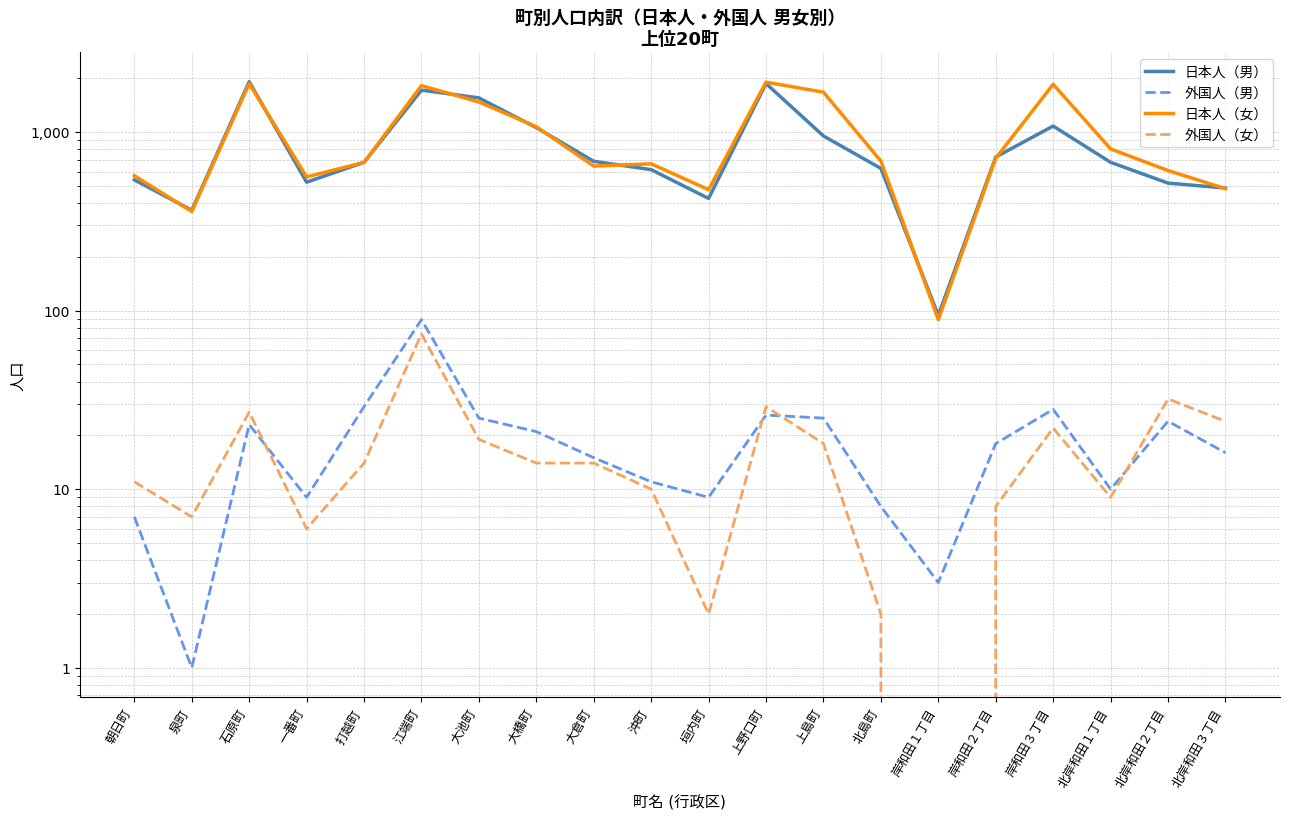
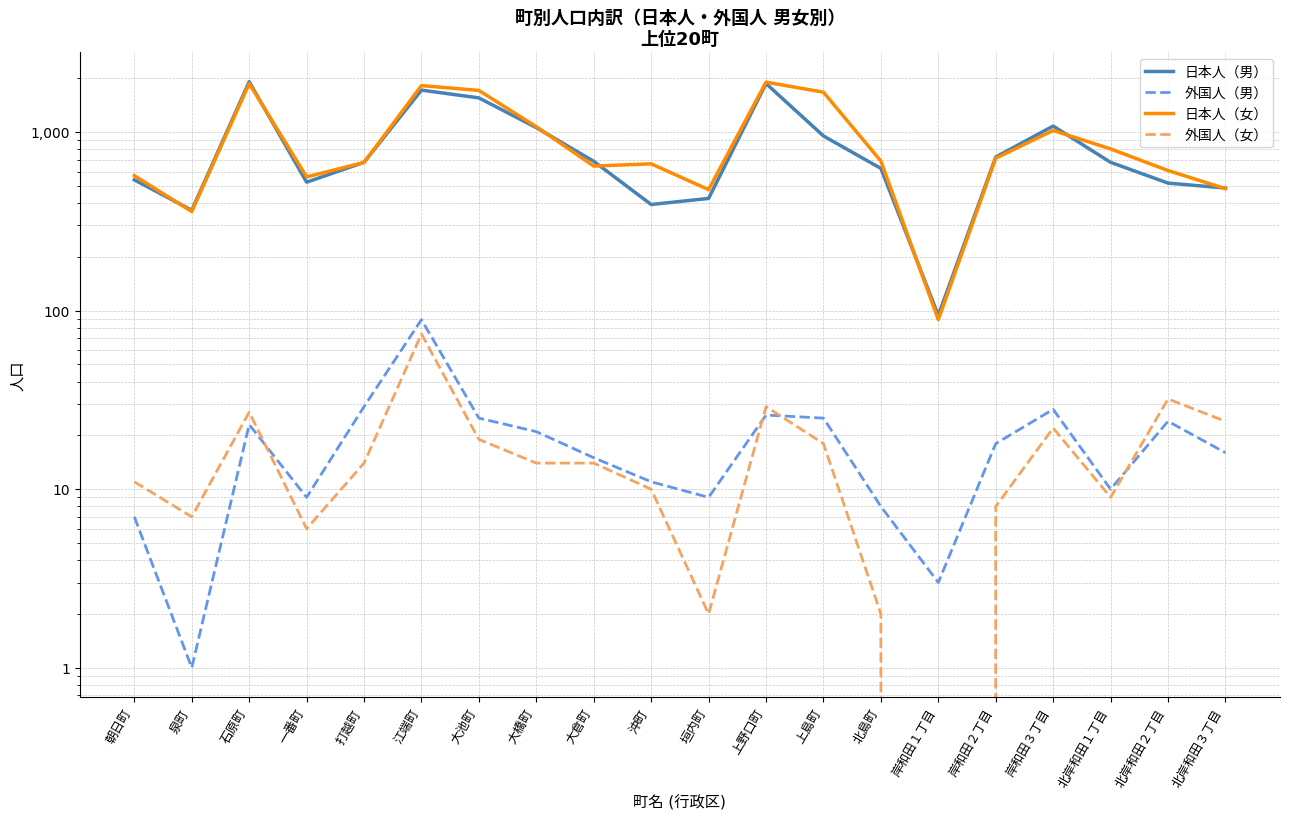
  {
    "日本人（男）": {
      "朝日町": "540",
      "一番町": "520",
      "江端町": "1,700",
      "大池町": "1,600",
      "大倉町": "690",
-     "沖町": "620",
+     "沖町": "390",
      "垣内町": "430",
      "上島町": "1,000",
      "北島町": "630",
      "岸和田１丁目": "90",
      "岸和田３丁目": "1,100",
      "北岸和田１丁目": "680",
      "北岸和田２丁目": "520"
    },
    "外国人（男）": {
      "朝日町": "7",
      "泉町": "1",
      "石原町": "23",
      "一番町": "9",
      "打越町": "29",
      "江端町": "90",
      "大池町": "25",
      "大橋町": "21",
      "大倉町": "15",
      "沖町": "11",
      "垣内町": "9",
      "上野口町": "26",
      "上島町": "25",
      "北島町": "8",
      "岸和田１丁目": "3",
      "岸和田２丁目": "18",
      "岸和田３丁目": "28",
      "北岸和田１丁目": "10",
      "北岸和田２丁目": "24",
      "北岸和田３丁目": "16"
    },
    "日本人（女）": {
      "朝日町": "570",
      "一番町": "560",
      "江端町": "1,800",
-     "大池町": "1,500",
+     "大池町": "1,700",
      "大倉町": "650",
      "沖町": "660",
      "垣内町": "480",
      "上島町": "1,700",
      "北島町": "690",
      "岸和田１丁目": "90",
-     "岸和田３丁目": "1,900",
+     "岸和田３丁目": "1,000",
      "北岸和田１丁目": "800",
      "北岸和田２丁目": "610"
    },
    "外国人（女）": {
      "朝日町": "11",
      "泉町": "7",
      "石原町": "27",
      "一番町": "6",
      "打越町": "14",
      "江端町": "74",
      "大池町": "19",
      "大橋町": "14",
      "大倉町": "14",
      "沖町": "10",
      "垣内町": "2",
      "上野口町": "29",
      "上島町": "18",
      "北島町": "2",
      "岸和田２丁目": "8",
      "岸和田３丁目": "22",
      "北岸和田１丁目": "9",
      "北岸和田２丁目": "32",
      "北岸和田３丁目": "24"
    }
  }
